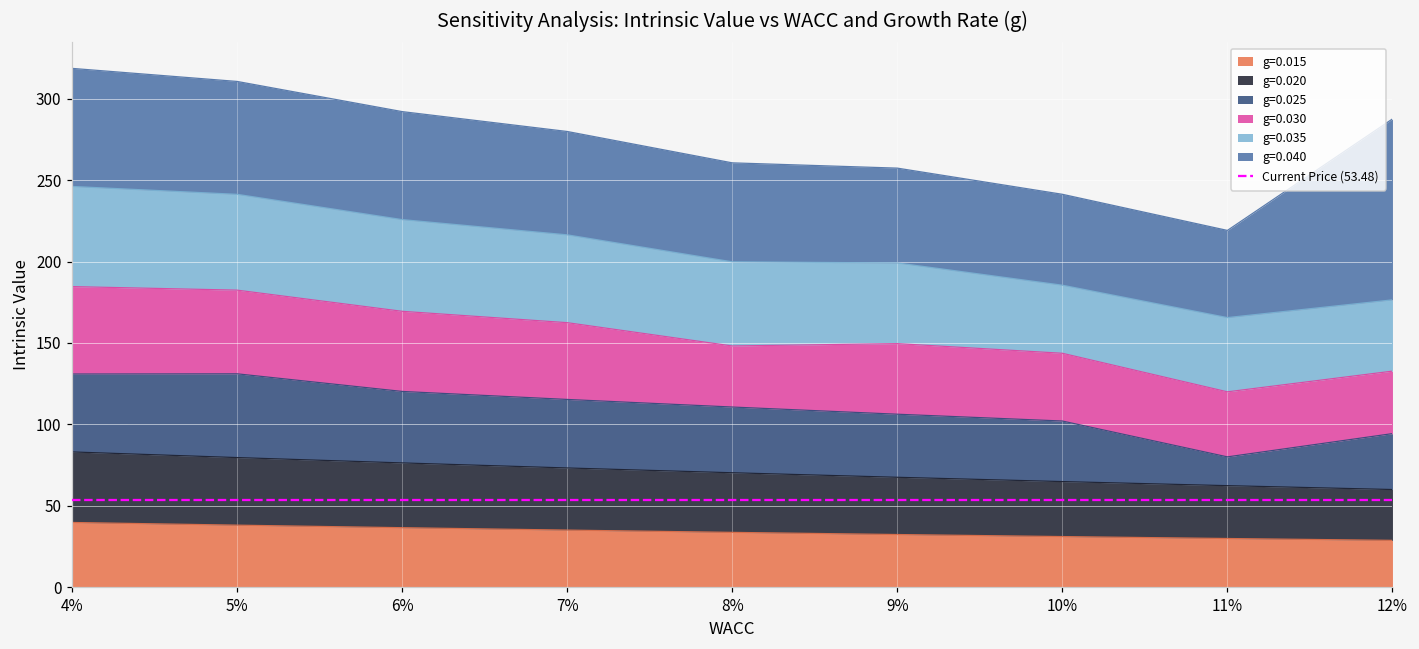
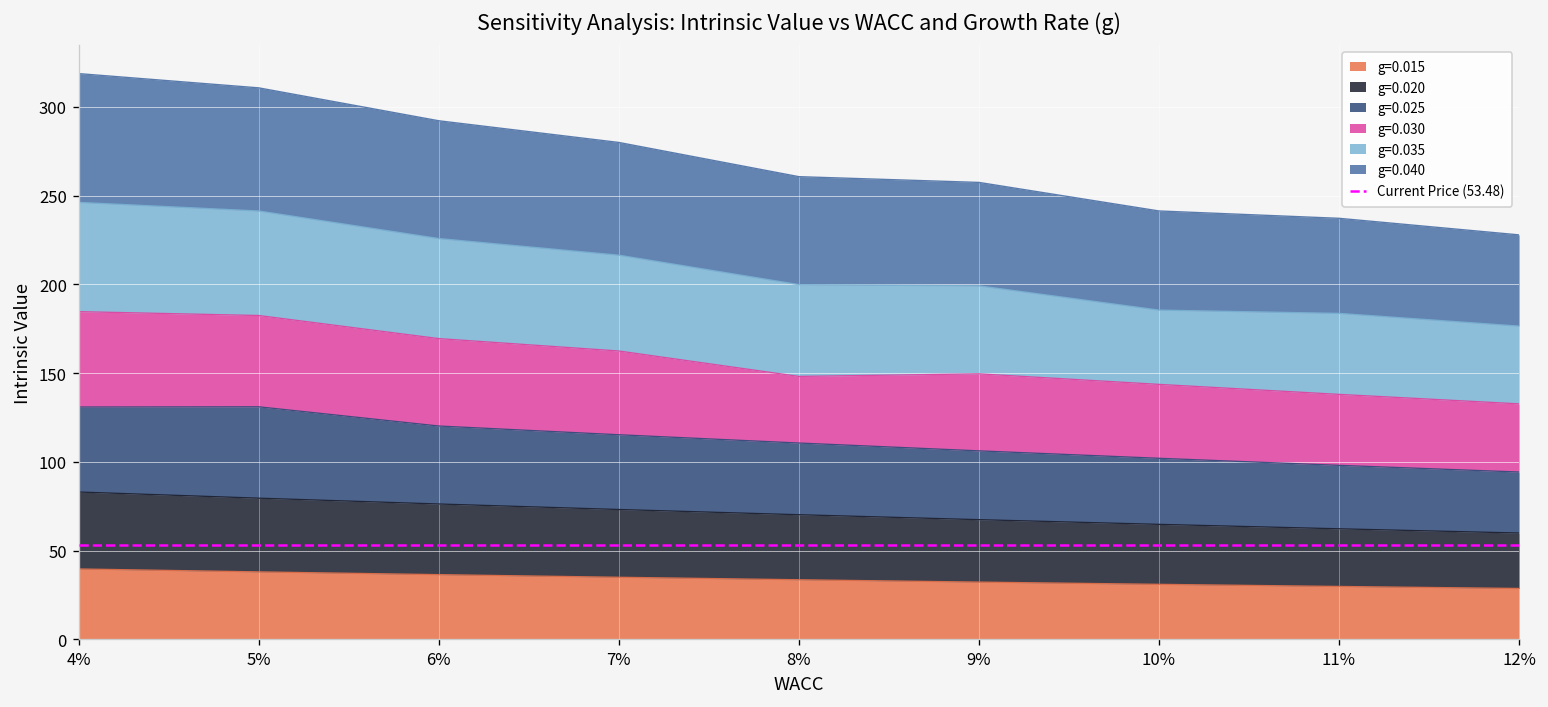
  {
    "g=0.015": {
      "4%": 40,
      "5%": 38,
      "6%": 37,
      "7%": 35,
      "8%": 34,
      "9%": 32,
      "10%": 31,
      "11%": 30,
      "12%": 29
    },
    "g=0.020": {
      "4%": 43,
      "5%": 42,
      "6%": 40,
      "7%": 38,
      "8%": 37,
      "9%": 35,
      "10%": 34,
      "11%": 32,
      "12%": 31
    },
    "g=0.025": {
      "4%": 48,
      "5%": 51,
      "6%": 44,
      "7%": 42,
      "8%": 40,
      "9%": 39,
      "10%": 37,
-     "11%": 18,
+     "11%": 36,
      "12%": 34
    },
    "g=0.030": {
      "4%": 54,
      "5%": 51,
      "6%": 49,
      "7%": 47,
      "8%": 38,
      "9%": 43,
      "10%": 42,
      "11%": 40,
      "12%": 38
    },
    "g=0.035": {
      "4%": 62,
      "5%": 59,
      "6%": 56,
      "7%": 54,
      "8%": 52,
      "9%": 50,
      "10%": 42,
      "11%": 46,
      "12%": 44
    },
    "g=0.040": {
      "4%": 73,
      "5%": 69,
      "6%": 66,
      "7%": 64,
      "8%": 61,
      "9%": 58,
      "10%": 56,
      "11%": 54,
-     "12%": 111
+     "12%": 51
    }
  }
